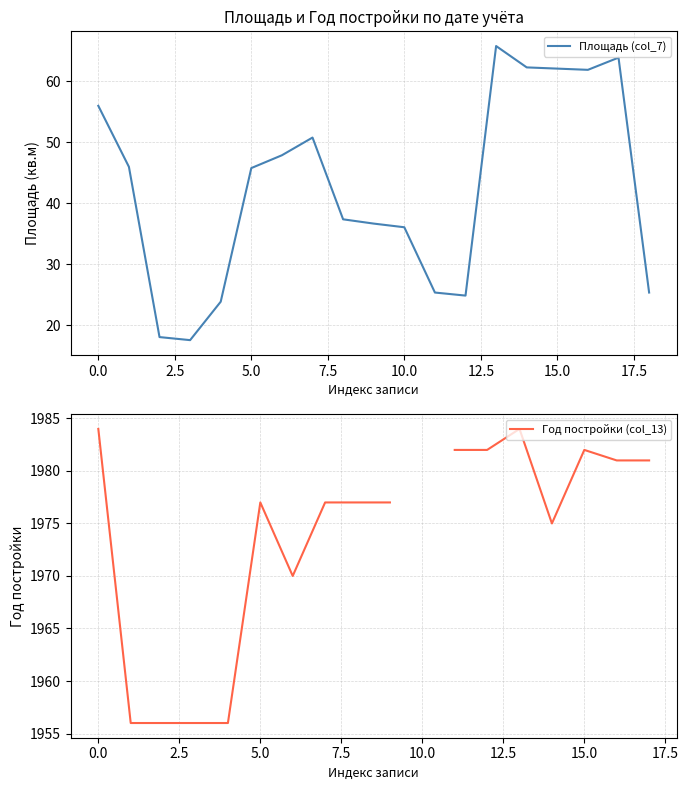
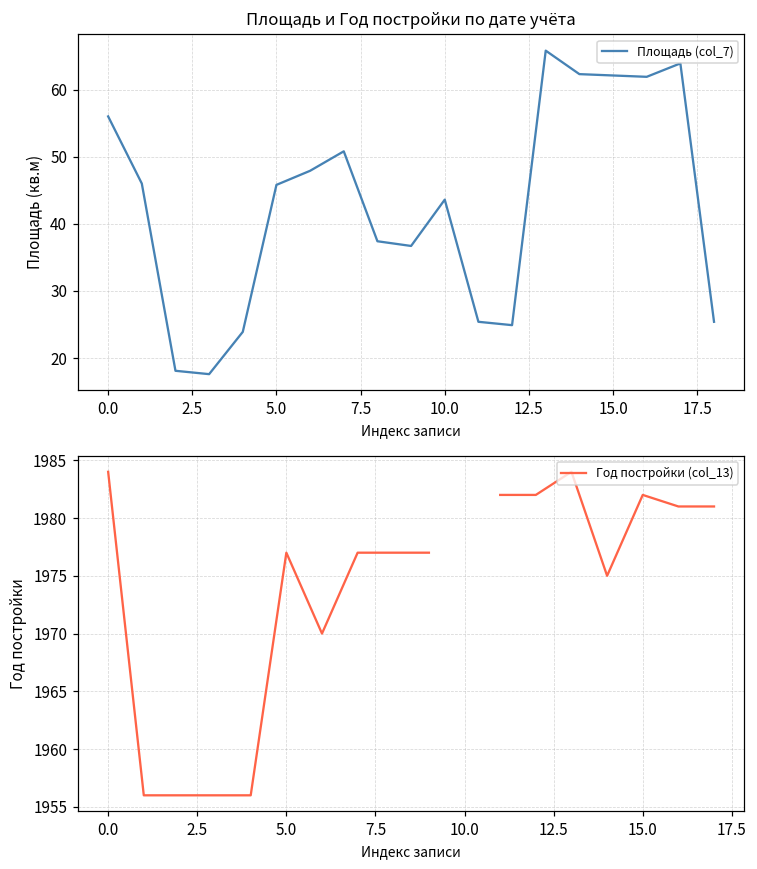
  {
    "Площадь и Год постройки по дате учёта": {
      "0.0": 56,
      "5.0": 46,
-     "10.0": 36,
+     "10.0": 44,
      "15.0": 62
    }
  }
